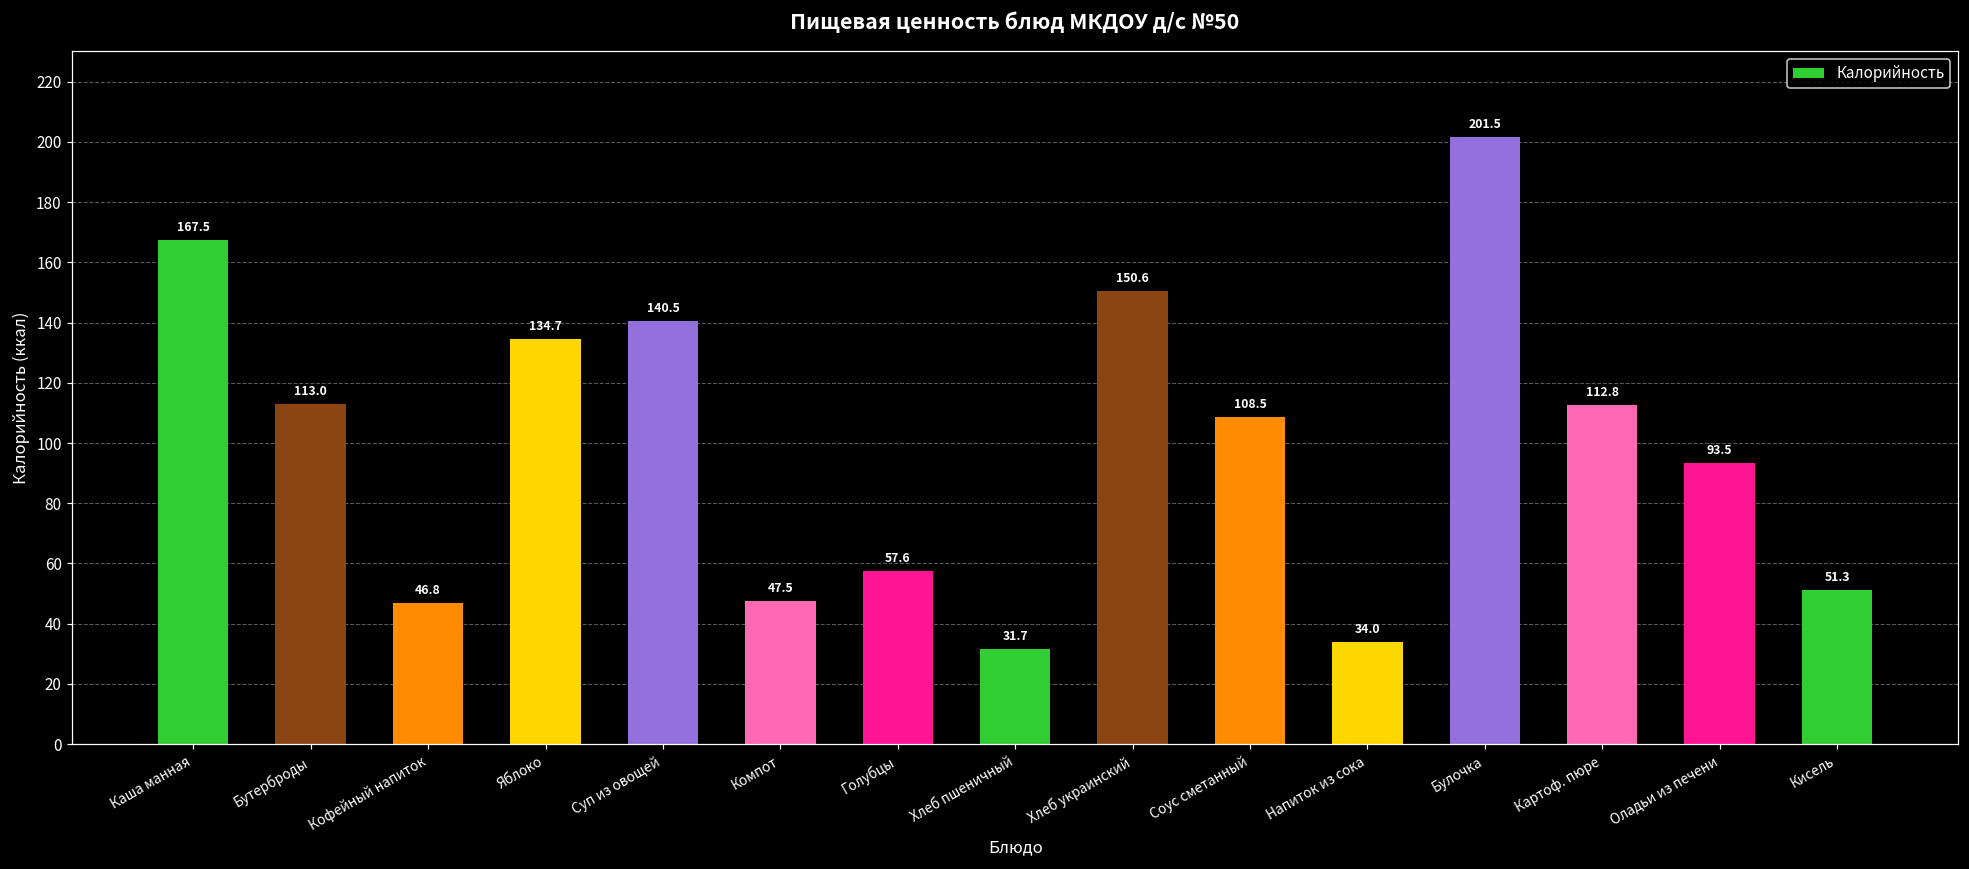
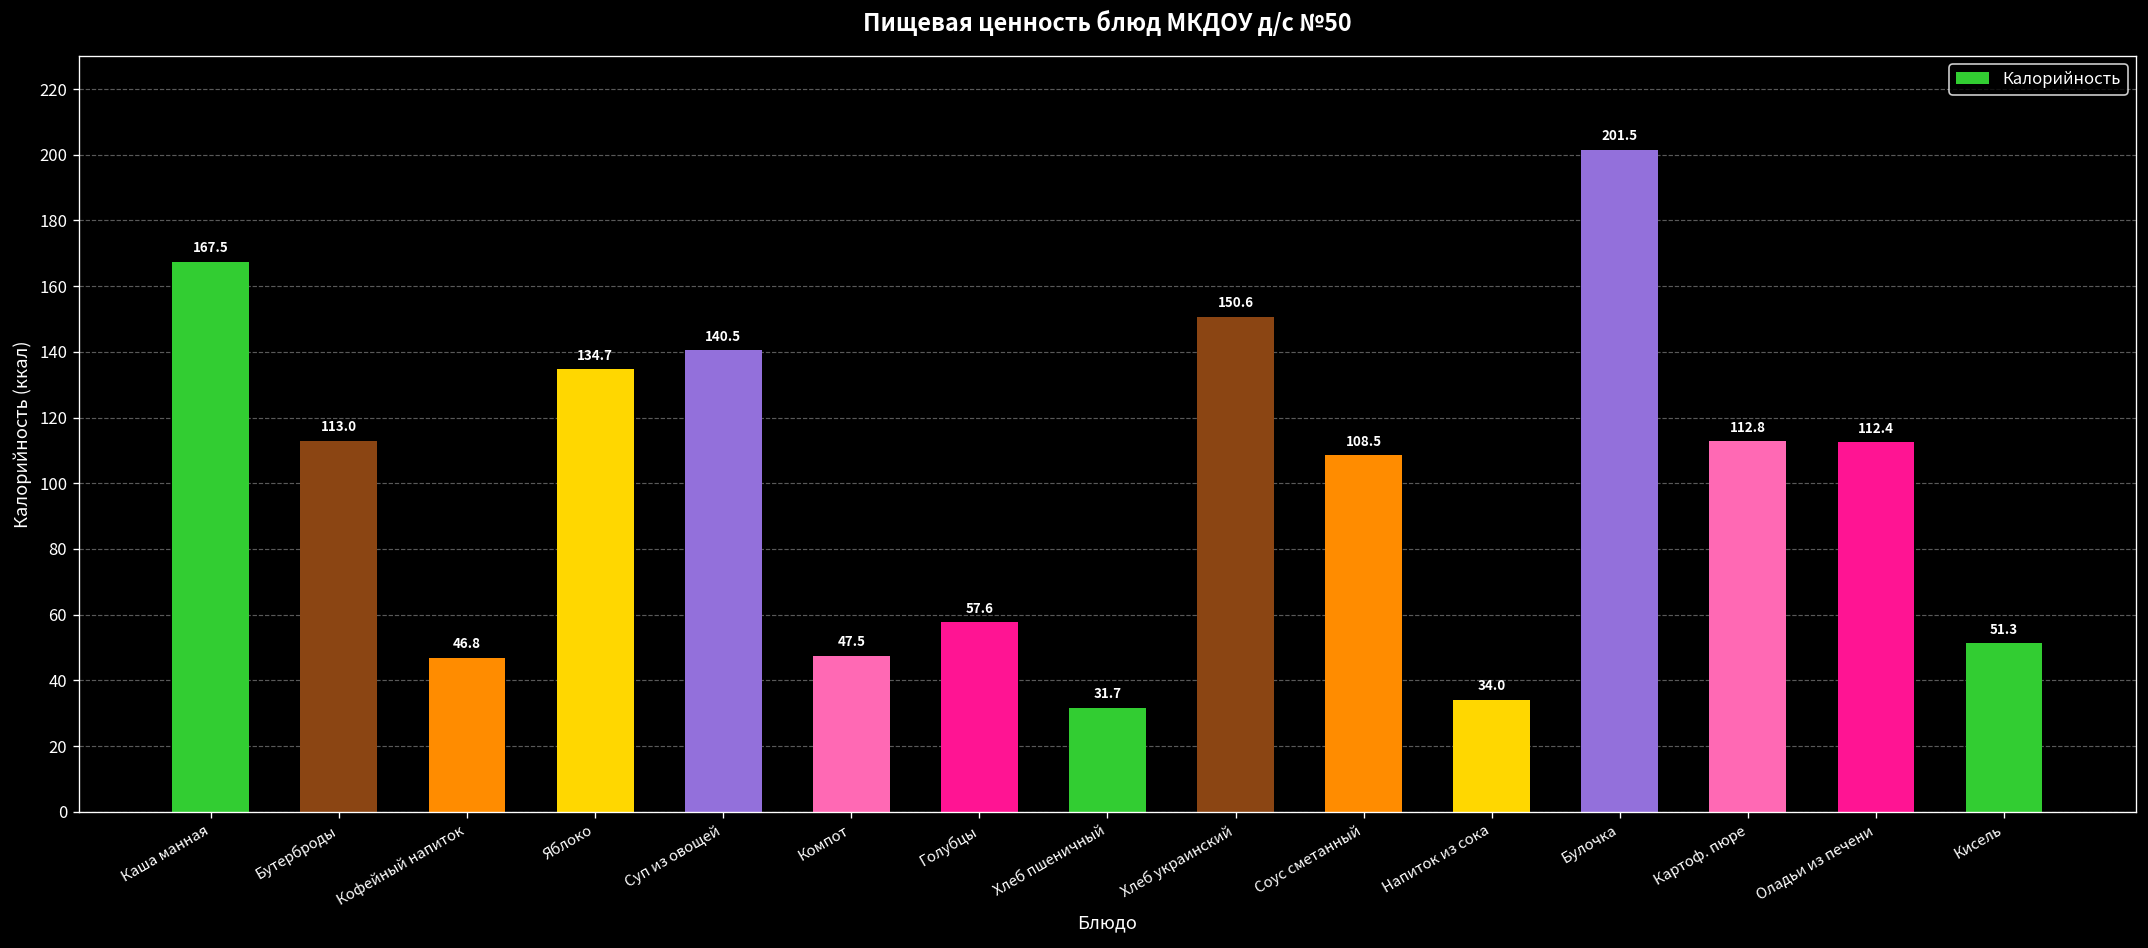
  {
    "Каша манная": 167.5,
    "Бутерброды": 113.0,
    "Кофейный напиток": 46.8,
    "Яблоко": 134.7,
    "Суп из овощей": 140.5,
    "Компот": 47.5,
    "Голубцы": 57.6,
    "Хлеб пшеничный": 31.7,
    "Хлеб украинский": 150.6,
    "Соус сметанный": 108.5,
    "Напиток из сока": 34.0,
    "Булочка": 201.5,
    "Картоф. пюре": 112.8,
-   "Оладьи из печени": 93.5,
+   "Оладьи из печени": 112.4,
    "Кисель": 51.3
  }
